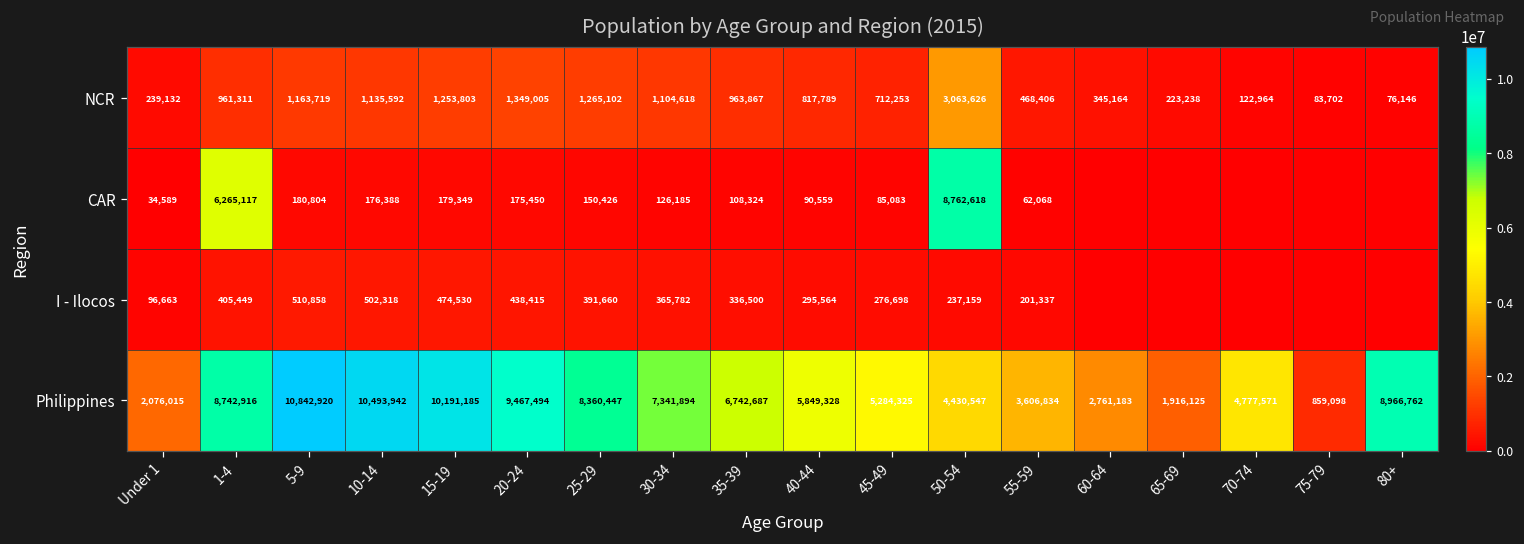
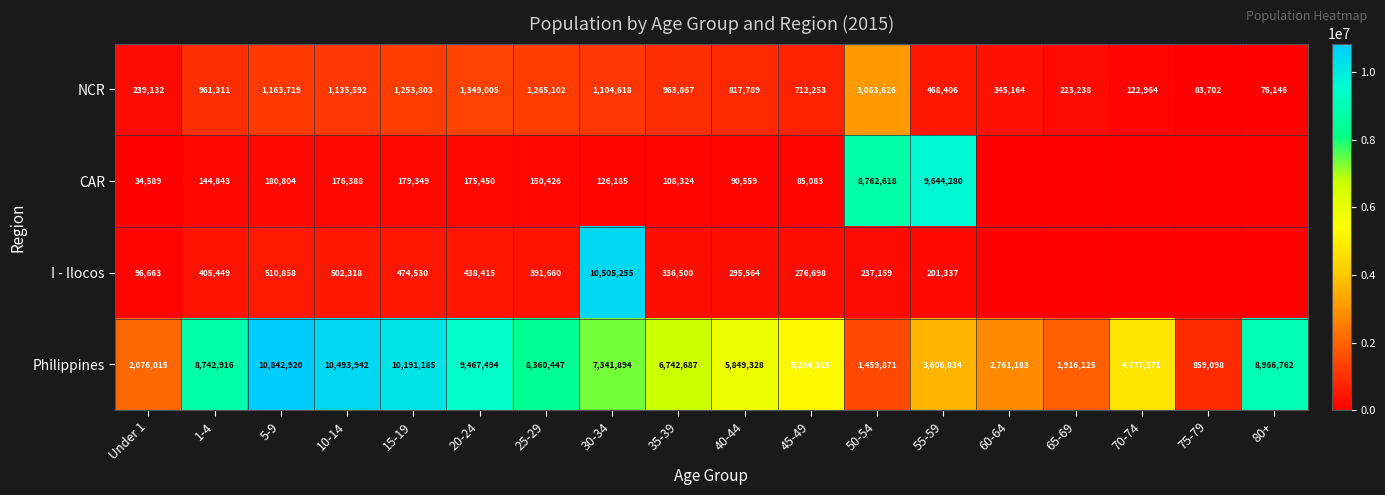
  {
    "NCR": {
      "Under 1": "239,132",
      "1-4": "961,311",
      "5-9": "1,163,719",
      "10-14": "1,135,592",
      "15-19": "1,253,803",
      "20-24": "1,349,005",
      "25-29": "1,265,102",
      "30-34": "1,104,618",
      "35-39": "963,867",
      "40-44": "817,789",
      "45-49": "712,253",
      "50-54": "3,063,626",
      "55-59": "468,406",
      "60-64": "345,164",
      "65-69": "223,238",
      "70-74": "122,964",
      "75-79": "83,702",
      "80+": "76,146"
    },
    "CAR": {
      "Under 1": "34,589",
-     "1-4": "6,265,117",
+     "1-4": "144,843",
      "5-9": "180,804",
      "10-14": "176,388",
      "15-19": "179,349",
      "20-24": "175,450",
      "25-29": "150,426",
      "30-34": "126,185",
      "35-39": "108,324",
      "40-44": "90,559",
      "45-49": "85,083",
      "50-54": "8,762,618",
-     "55-59": "62,068"
+     "55-59": "9,644,280"
    },
    "I - Ilocos": {
      "Under 1": "96,663",
      "1-4": "405,449",
      "5-9": "510,858",
      "10-14": "502,318",
      "15-19": "474,530",
      "20-24": "438,415",
      "25-29": "391,660",
-     "30-34": "365,782",
+     "30-34": "10,505,255",
      "35-39": "336,500",
      "40-44": "295,564",
      "45-49": "276,698",
      "50-54": "237,159",
      "55-59": "201,337"
    },
    "Philippines": {
      "Under 1": "2,076,015",
      "1-4": "8,742,916",
      "5-9": "10,842,920",
      "10-14": "10,493,942",
      "15-19": "10,191,185",
      "20-24": "9,467,494",
      "25-29": "8,360,447",
      "30-34": "7,341,894",
      "35-39": "6,742,687",
      "40-44": "5,849,328",
      "45-49": "5,284,325",
-     "50-54": "4,430,547",
+     "50-54": "1,459,871",
      "55-59": "3,606,834",
      "60-64": "2,761,183",
      "65-69": "1,916,125",
      "70-74": "4,777,571",
      "75-79": "859,098",
      "80+": "8,966,762"
    }
  }
